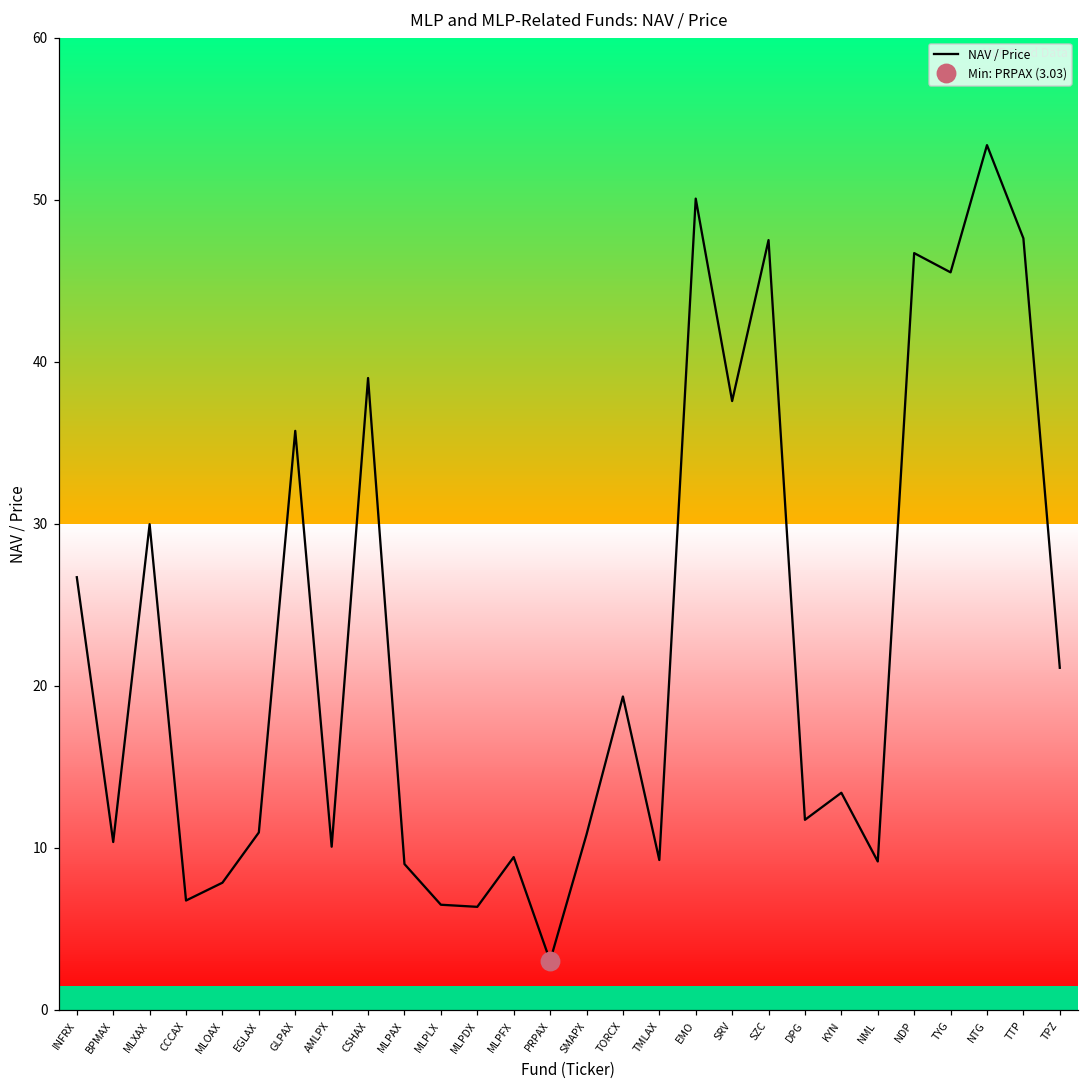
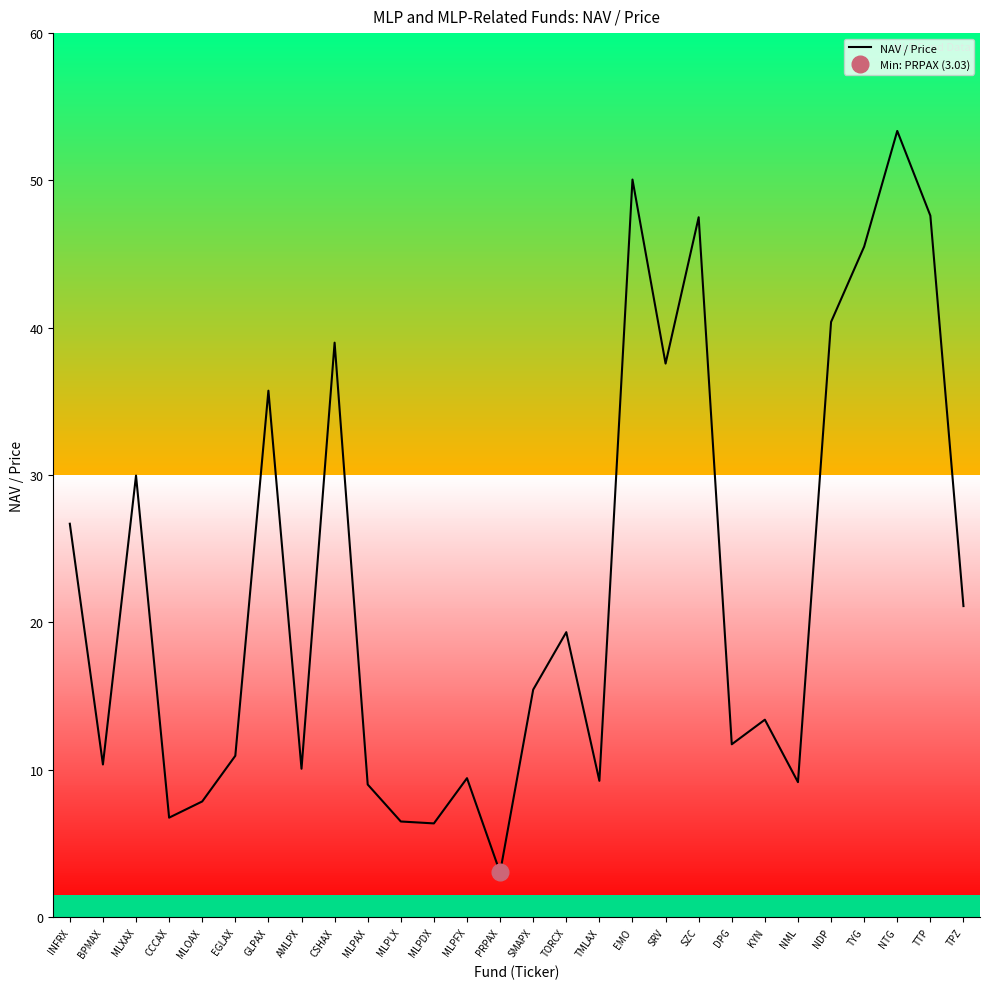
  {
    "NAV / Price": {
      "INFRX": 26.7,
      "BPMAX": 10.4,
      "MLXAX": 30.0,
      "CCCAX": 6.8,
      "MLOAX": 7.9,
      "EGLAX": 11.0,
      "GLPAX": 35.7,
      "AMLPX": 10.1,
      "CSHAX": 39.0,
      "MLPAX": 9.0,
      "MLPLX": 6.5,
      "MLPDX": 6.4,
      "MLPFX": 9.4,
-     "SMAPX": 10.8,
+     "SMAPX": 15.4,
      "TORCX": 19.3,
      "TMLAX": 9.3,
      "EMO": 50.1,
      "SRV": 37.6,
      "SZC": 47.5,
      "DPG": 11.7,
      "KYN": 13.4,
      "NML": 9.2,
-     "NDP": 46.7,
+     "NDP": 40.4,
      "TYG": 45.5,
      "NTG": 53.4,
      "TTP": 47.6,
      "TPZ": 21.1
    }
  }
